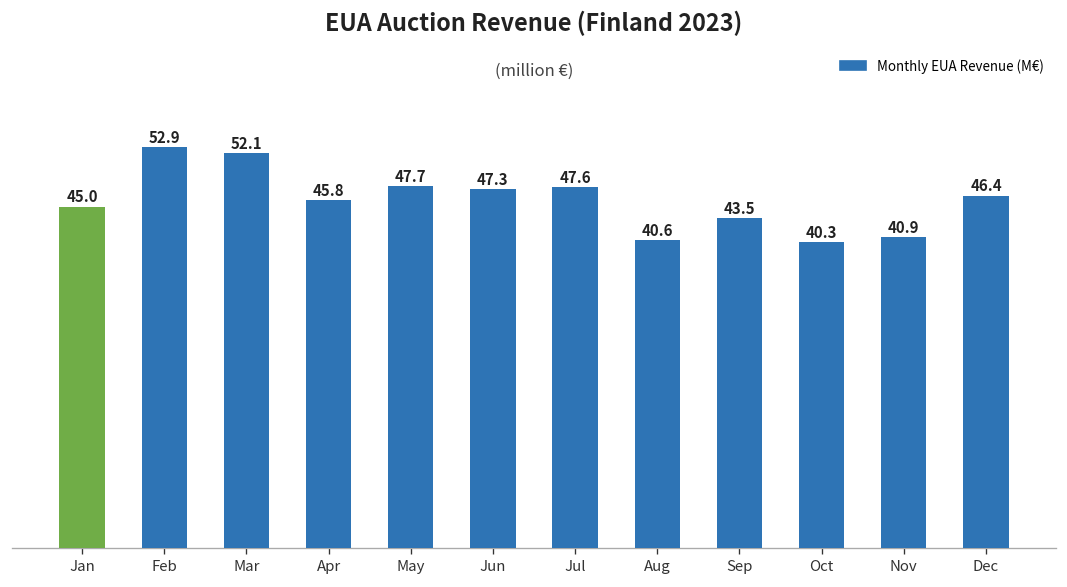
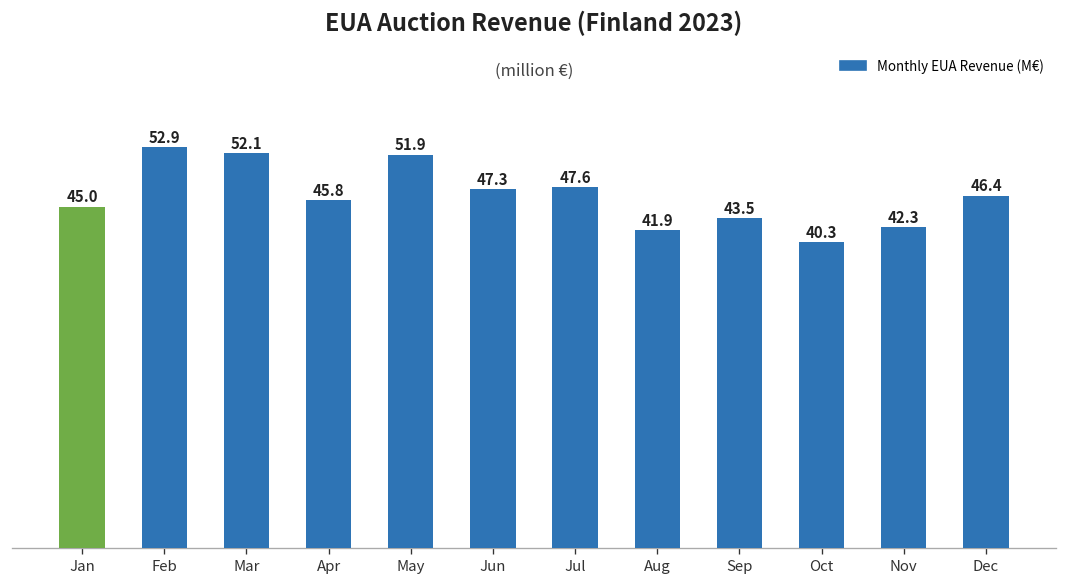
  {
    "Jan": 45.0,
    "Feb": 52.9,
    "Mar": 52.1,
    "Apr": 45.8,
-   "May": 47.7,
+   "May": 51.9,
    "Jun": 47.3,
    "Jul": 47.6,
-   "Aug": 40.6,
+   "Aug": 41.9,
    "Sep": 43.5,
    "Oct": 40.3,
-   "Nov": 40.9,
+   "Nov": 42.3,
    "Dec": 46.4
  }
